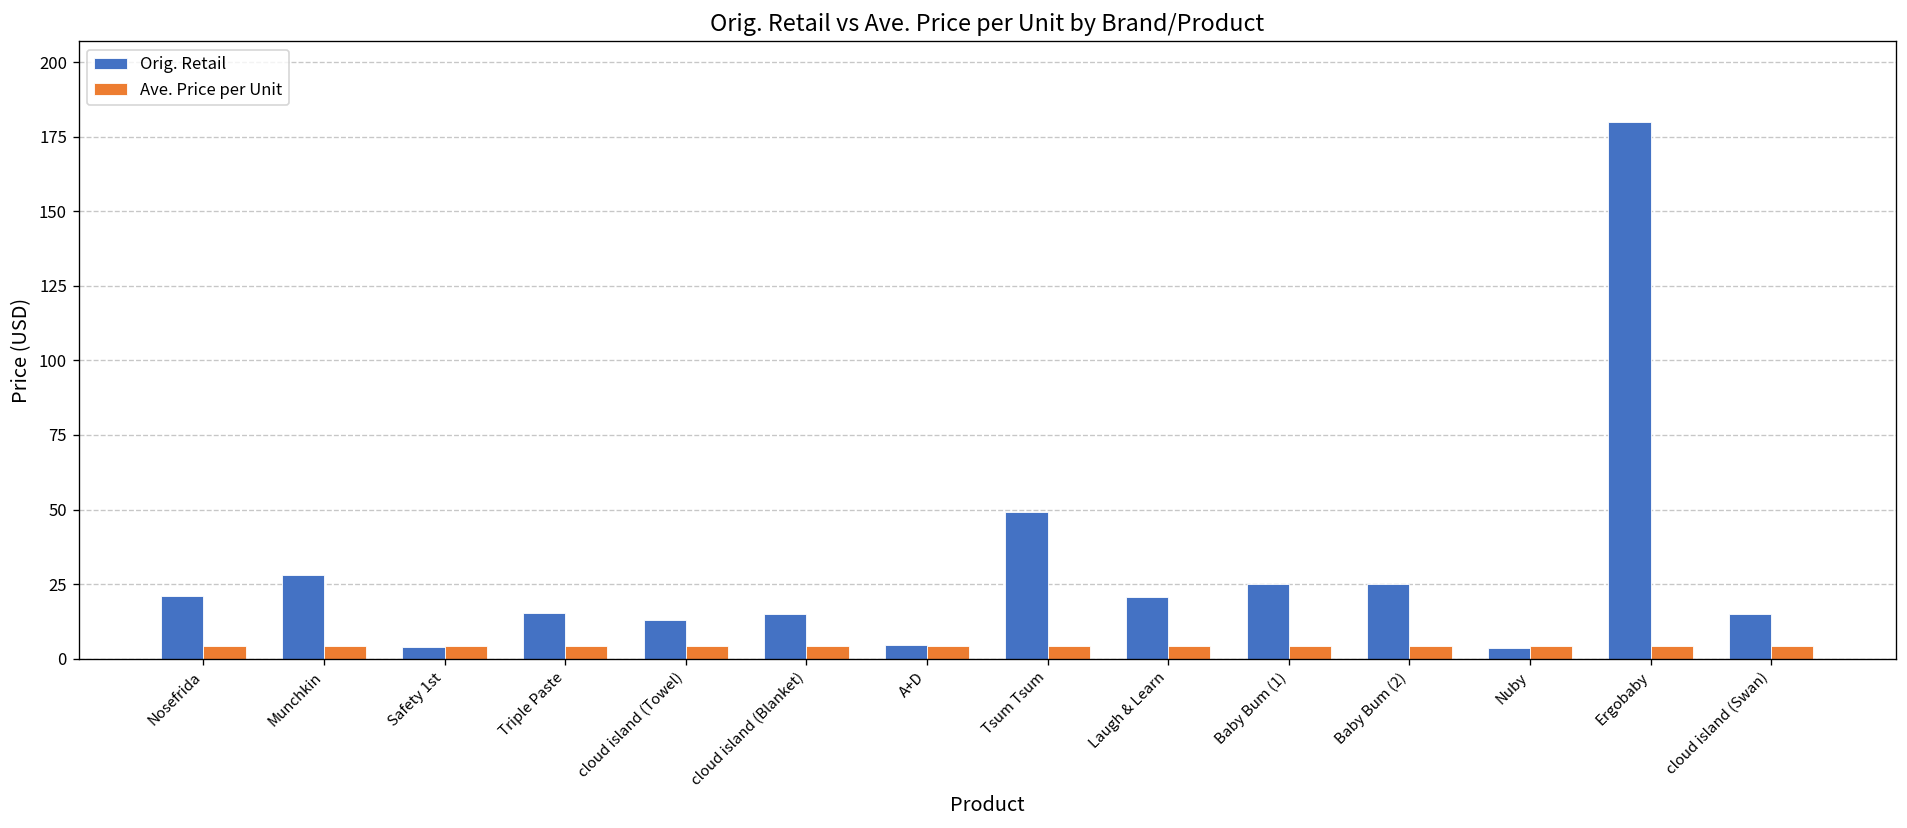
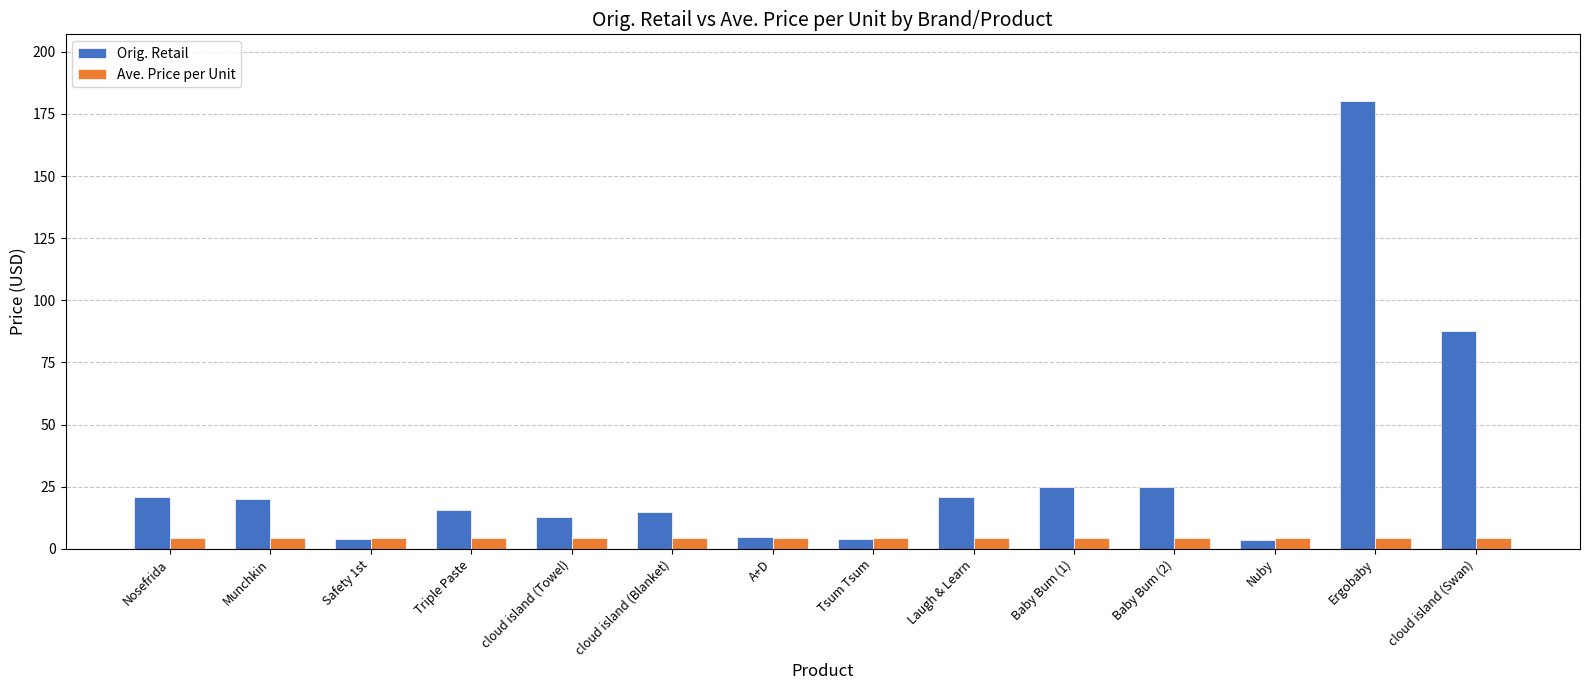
  {
    "Orig. Retail": {
      "Nosefrida": 21,
-     "Munchkin": 28,
+     "Munchkin": 20,
      "Safety 1st": 4,
      "Triple Paste": 15,
      "cloud island (Towel)": 13,
      "cloud island (Blanket)": 15,
      "A+D": 5,
-     "Tsum Tsum": 49,
+     "Tsum Tsum": 4,
      "Laugh & Learn": 21,
      "Baby Bum (1)": 25,
      "Baby Bum (2)": 25,
      "Nuby": 3,
      "Ergobaby": 180,
-     "cloud island (Swan)": 15
+     "cloud island (Swan)": 87
    },
    "Ave. Price per Unit": {
      "Nosefrida": 4,
      "Munchkin": 4,
      "Safety 1st": 4,
      "Triple Paste": 4,
      "cloud island (Towel)": 4,
      "cloud island (Blanket)": 4,
      "A+D": 4,
      "Tsum Tsum": 4,
      "Laugh & Learn": 4,
      "Baby Bum (1)": 4,
      "Baby Bum (2)": 4,
      "Nuby": 4,
      "Ergobaby": 4,
      "cloud island (Swan)": 4
    }
  }
